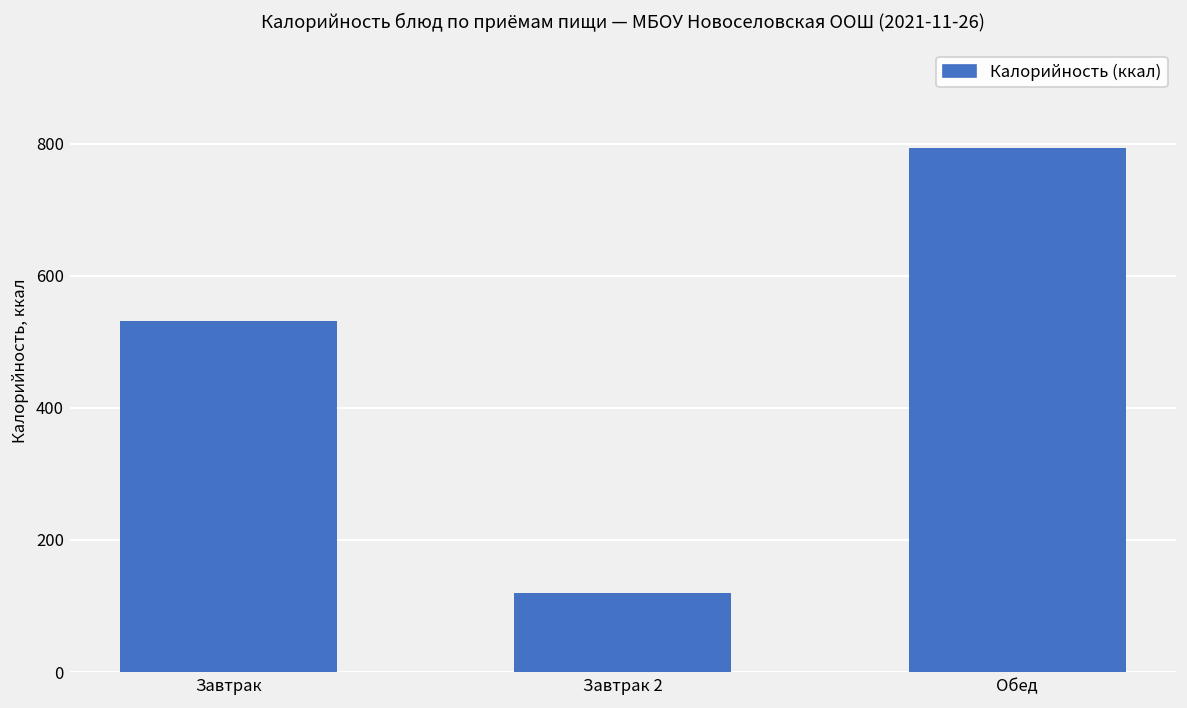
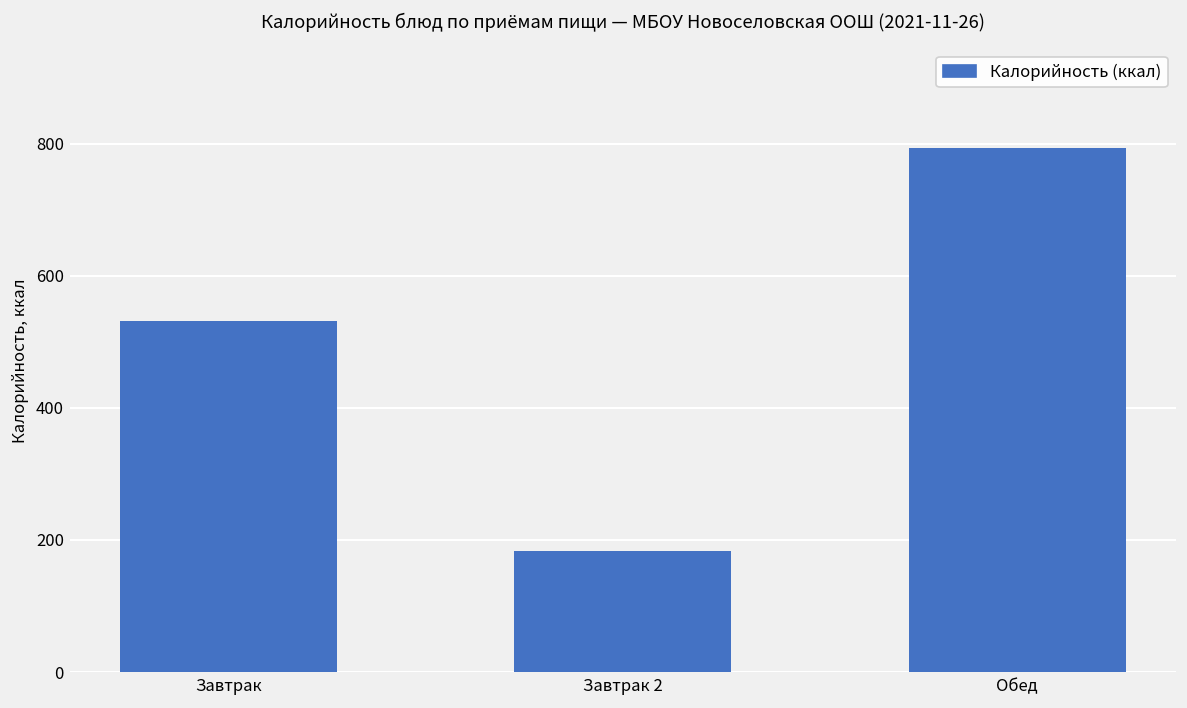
  {
    "Завтрак": 530,
-   "Завтрак 2": 120,
+   "Завтрак 2": 180,
    "Обед": 790
  }
